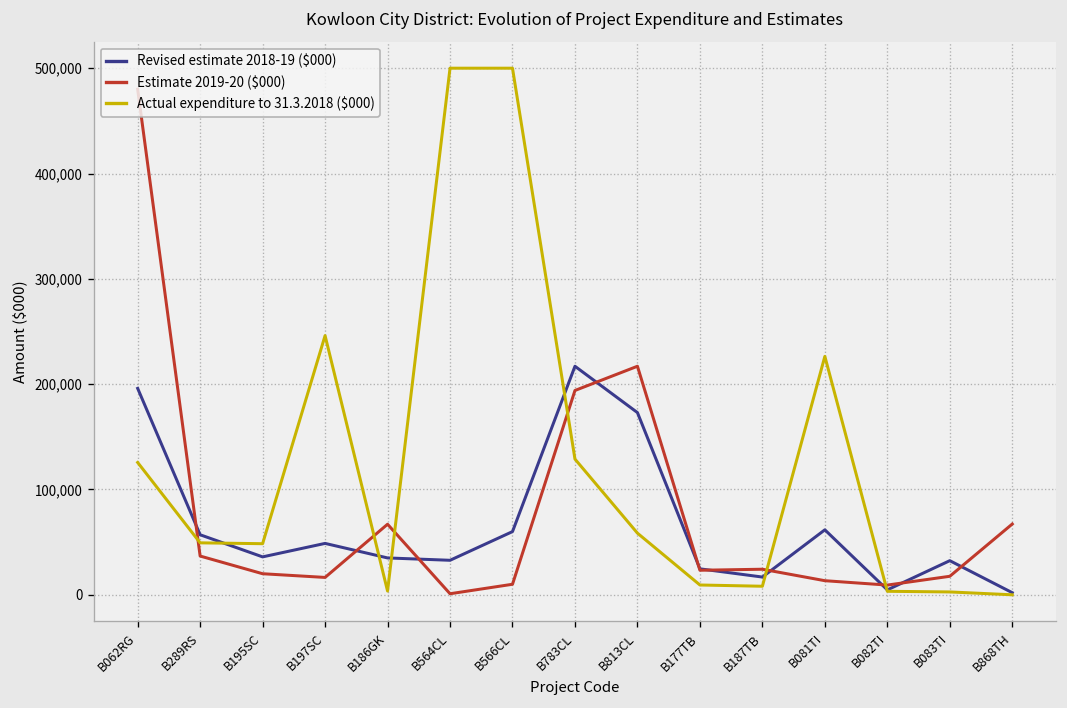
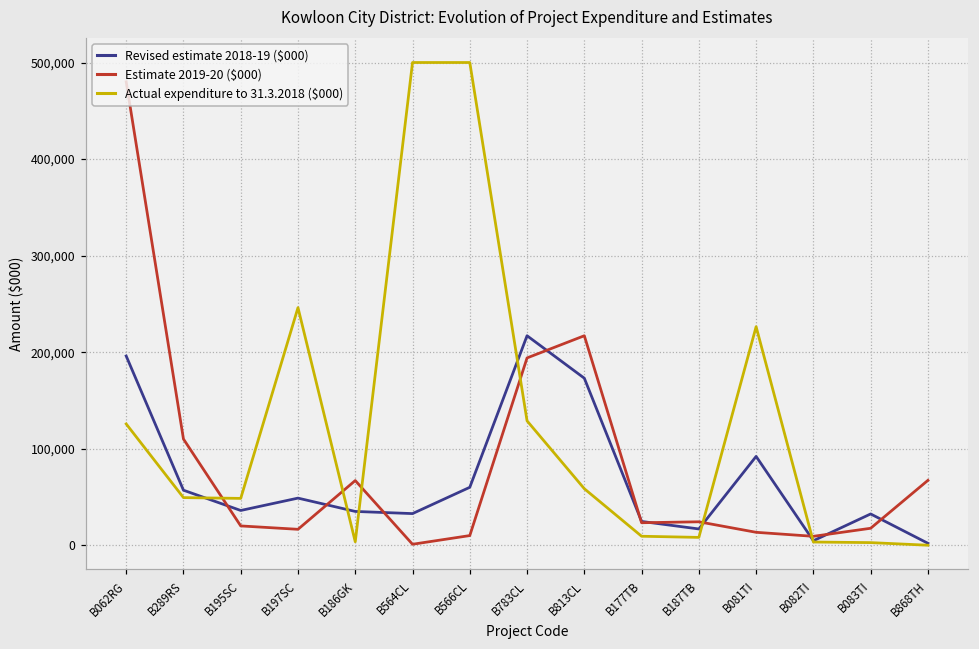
  {
    "Revised estimate 2018-19 ($000)": {
      "B062RG": "200,000",
      "B289RS": "60,000",
      "B195SC": "40,000",
      "B197SC": "50,000",
      "B186GK": "40,000",
      "B564CL": "30,000",
      "B566CL": "60,000",
      "B783CL": "220,000",
      "B813CL": "170,000",
      "B187TB": "20,000",
-     "B081TI": "60,000",
+     "B081TI": "90,000",
      "B083TI": "30,000"
    },
    "Estimate 2019-20 ($000)": {
-     "B289RS": "40,000",
+     "B289RS": "110,000",
      "B195SC": "20,000",
      "B197SC": "20,000",
      "B186GK": "70,000",
      "B564CL": "0",
      "B566CL": "10,000",
      "B783CL": "190,000",
      "B813CL": "220,000",
      "B187TB": "20,000",
      "B081TI": "10,000",
      "B082TI": "10,000",
      "B083TI": "20,000",
      "B868TH": "70,000"
    },
    "Actual expenditure to 31.3.2018 ($000)": {
      "B062RG": "130,000",
      "B289RS": "50,000",
      "B195SC": "50,000",
      "B197SC": "250,000",
      "B186GK": "0",
      "B564CL": "500,000",
      "B566CL": "500,000",
      "B783CL": "130,000",
      "B813CL": "60,000",
      "B177TB": "10,000",
      "B187TB": "10,000",
      "B081TI": "230,000",
      "B083TI": "0"
    }
  }
